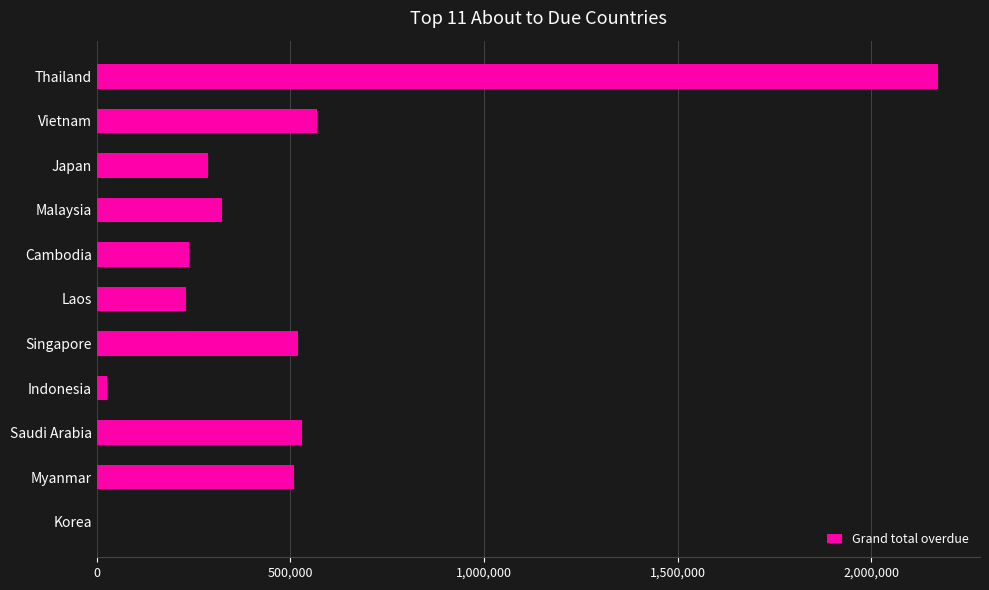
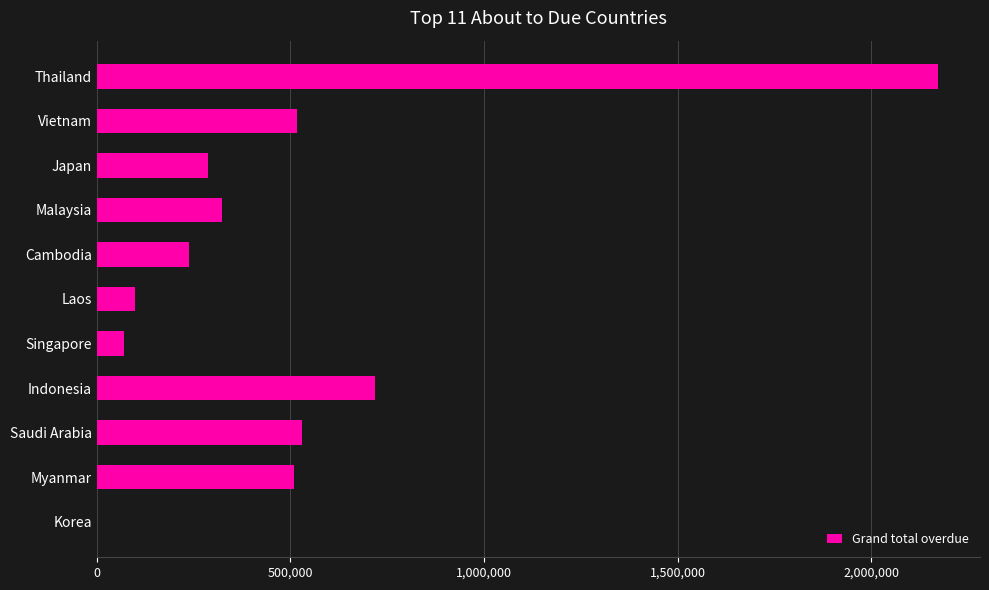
  {
    "Thailand": "2,170,000",
-   "Vietnam": "570,000",
+   "Vietnam": "520,000",
    "Japan": "290,000",
    "Malaysia": "320,000",
    "Cambodia": "240,000",
-   "Laos": "230,000",
-   "Singapore": "520,000",
-   "Indonesia": "30,000",
+   "Laos": "100,000",
+   "Singapore": "70,000",
+   "Indonesia": "720,000",
    "Saudi Arabia": "530,000",
    "Myanmar": "510,000",
    "Korea": "0"
  }
